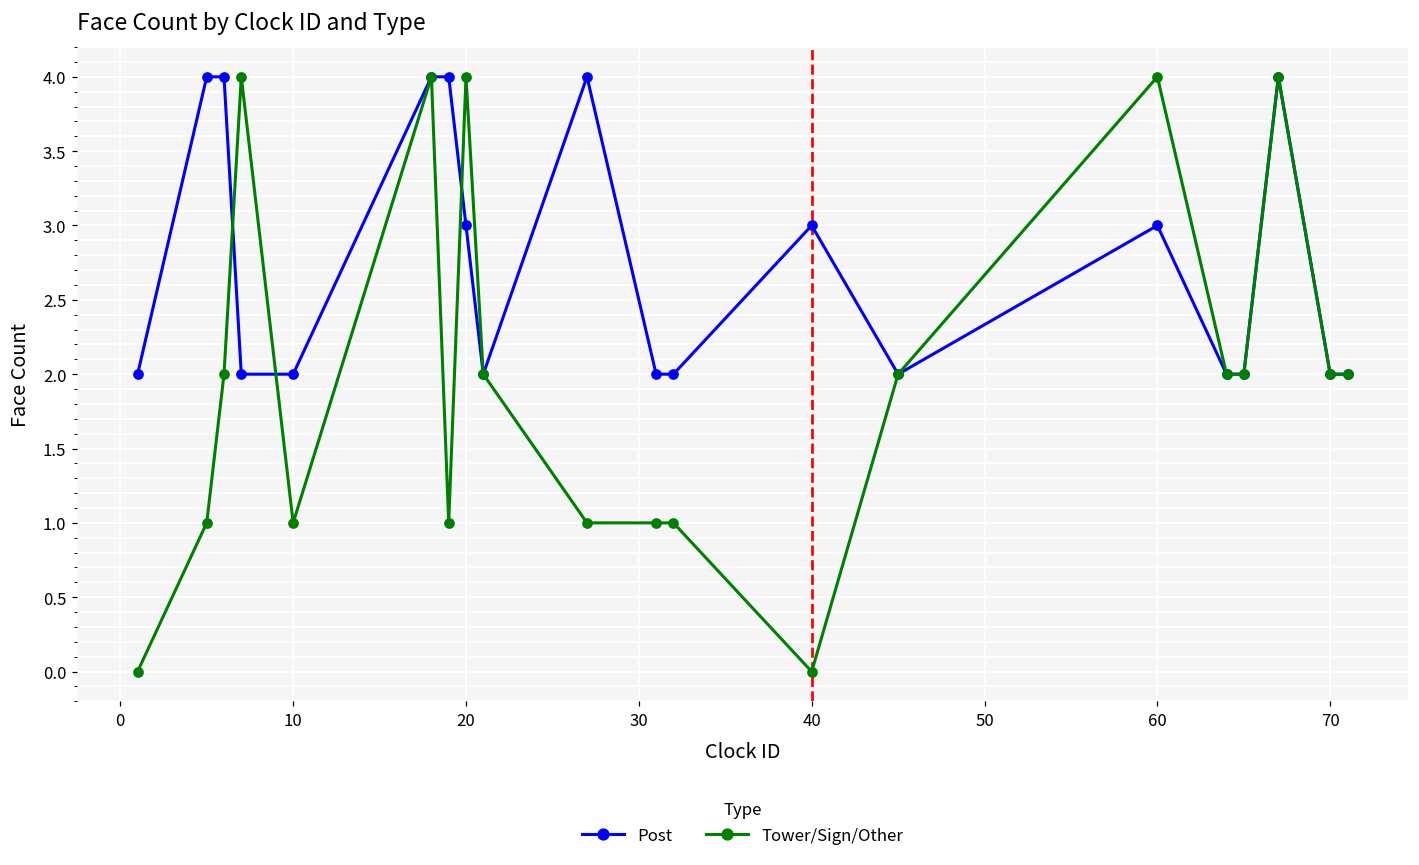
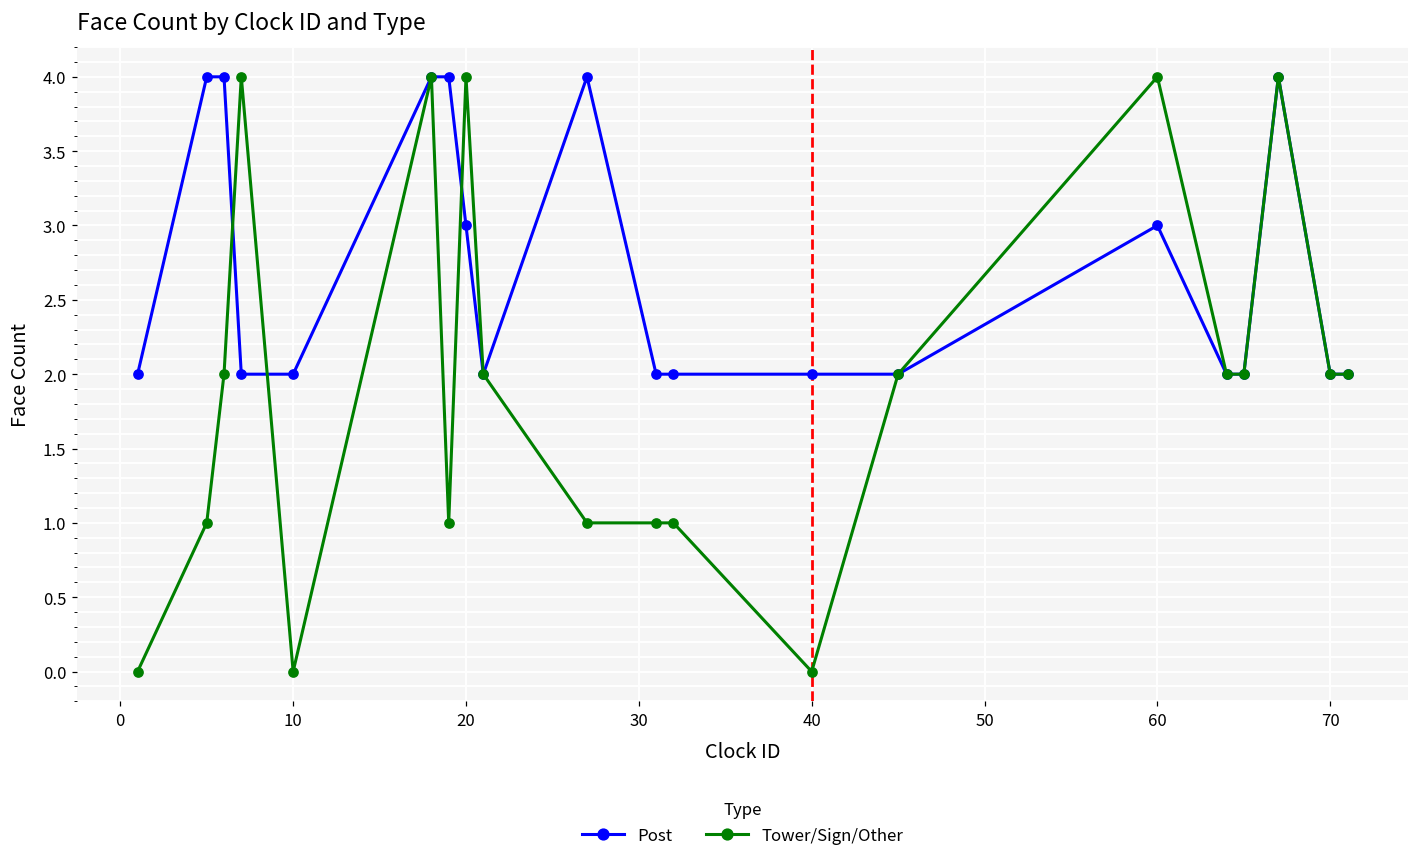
  {
    "Post": {
      "10": 2,
      "20": 3,
-     "40": 3,
+     "40": 2,
      "60": 3
    },
    "Tower/Sign/Other": {
-     "10": 1,
+     "10": 0,
      "20": 4,
      "40": 0,
      "60": 4
    }
  }
